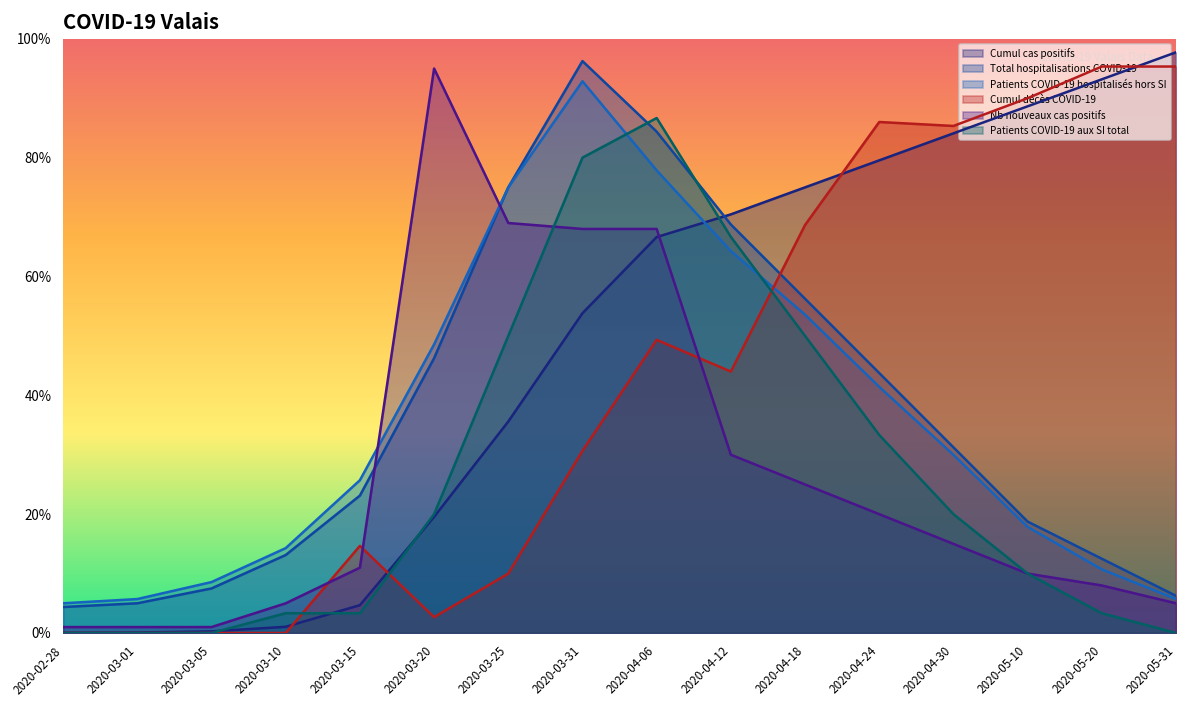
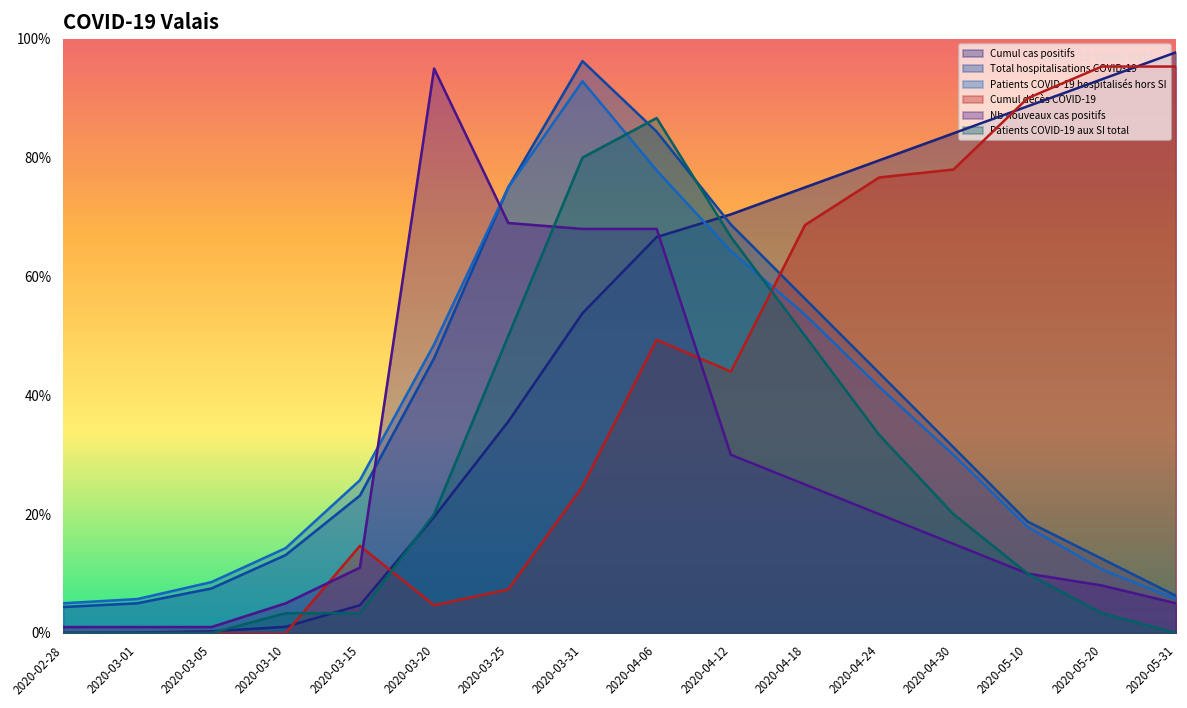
  {
    "Cumul décès COVID-19": {
      "2020-03-10": "0%",
      "2020-03-15": "15%",
-     "2020-03-20": "3%",
-     "2020-03-25": "10%",
-     "2020-03-31": "31%",
+     "2020-03-20": "5%",
+     "2020-03-25": "7%",
+     "2020-03-31": "25%",
      "2020-04-06": "49%",
      "2020-04-12": "44%",
      "2020-04-18": "69%",
-     "2020-04-24": "86%",
-     "2020-04-30": "85%",
+     "2020-04-24": "77%",
+     "2020-04-30": "78%",
      "2020-05-31": "95%"
    }
  }
